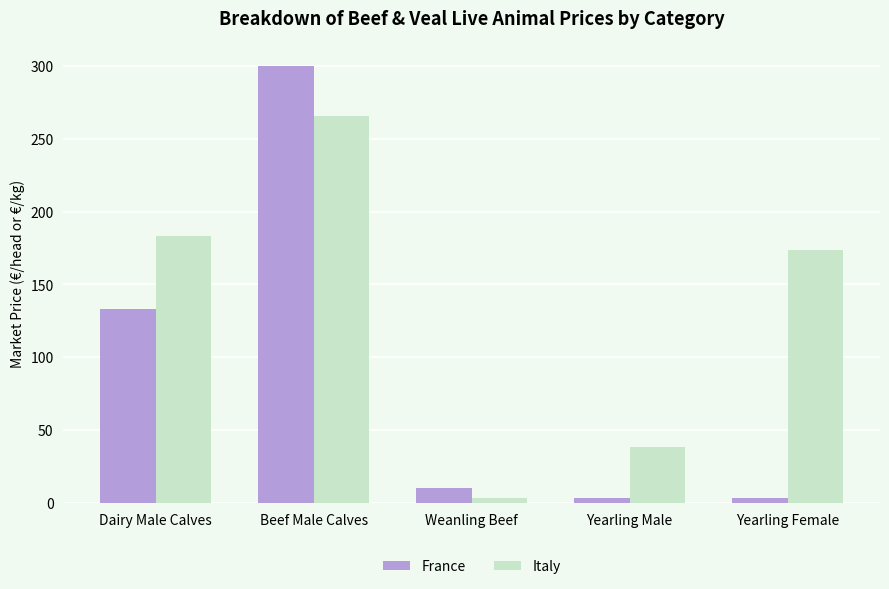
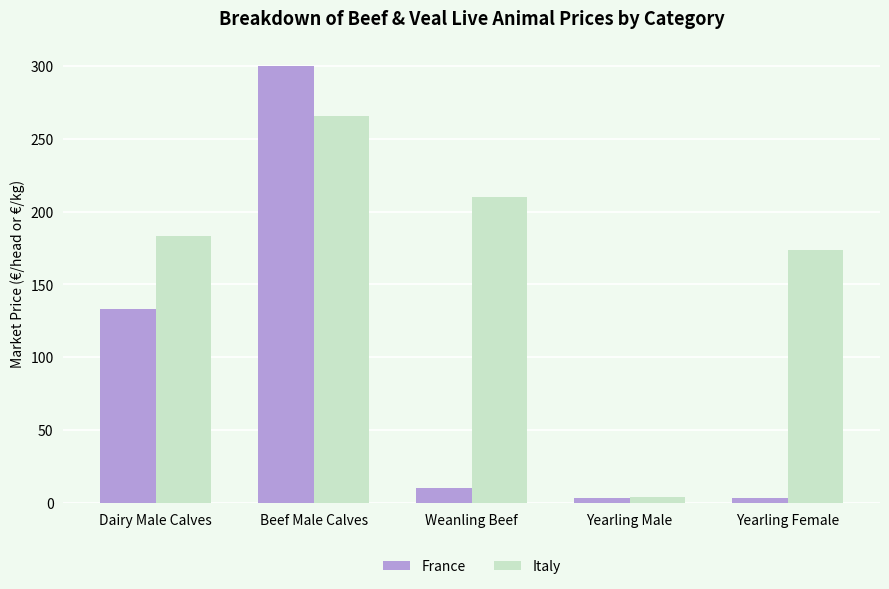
  {
    "France": {
      "Dairy Male Calves": 133,
      "Beef Male Calves": 300,
      "Weanling Beef": 10,
      "Yearling Male": 4,
      "Yearling Female": 3
    },
    "Italy": {
      "Dairy Male Calves": 183,
      "Beef Male Calves": 266,
-     "Weanling Beef": 4,
-     "Yearling Male": 39,
+     "Weanling Beef": 210,
+     "Yearling Male": 4,
      "Yearling Female": 174
    }
  }
